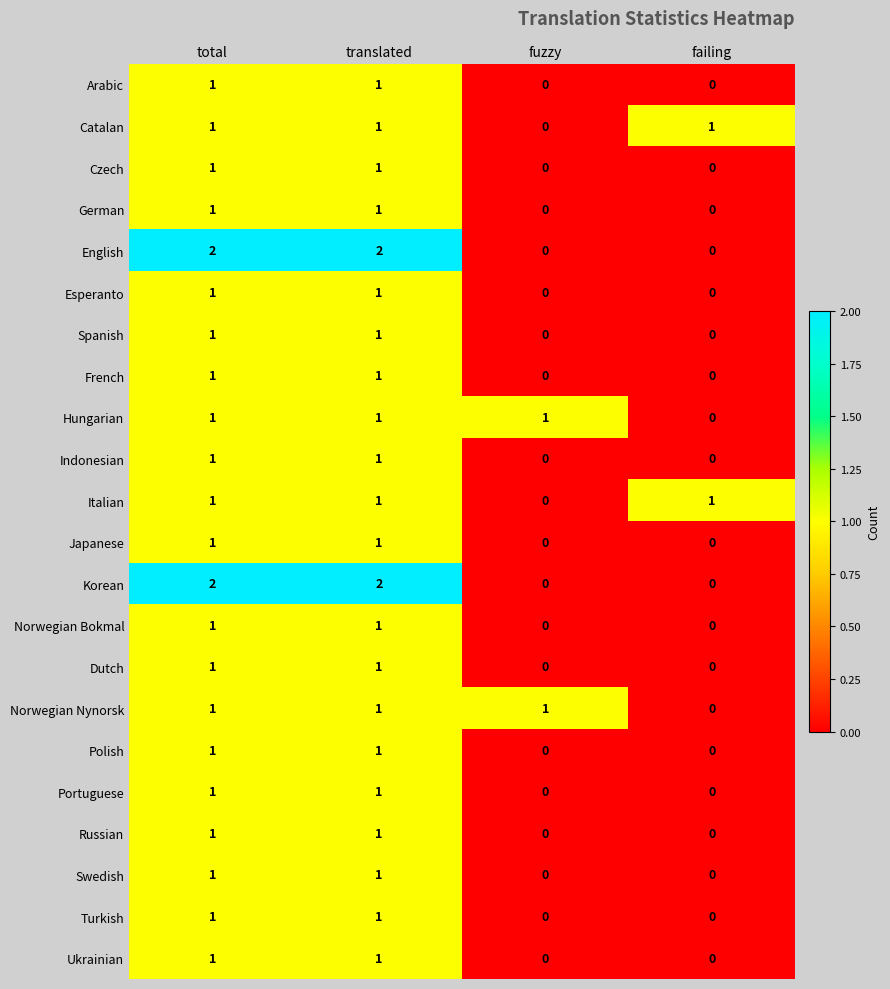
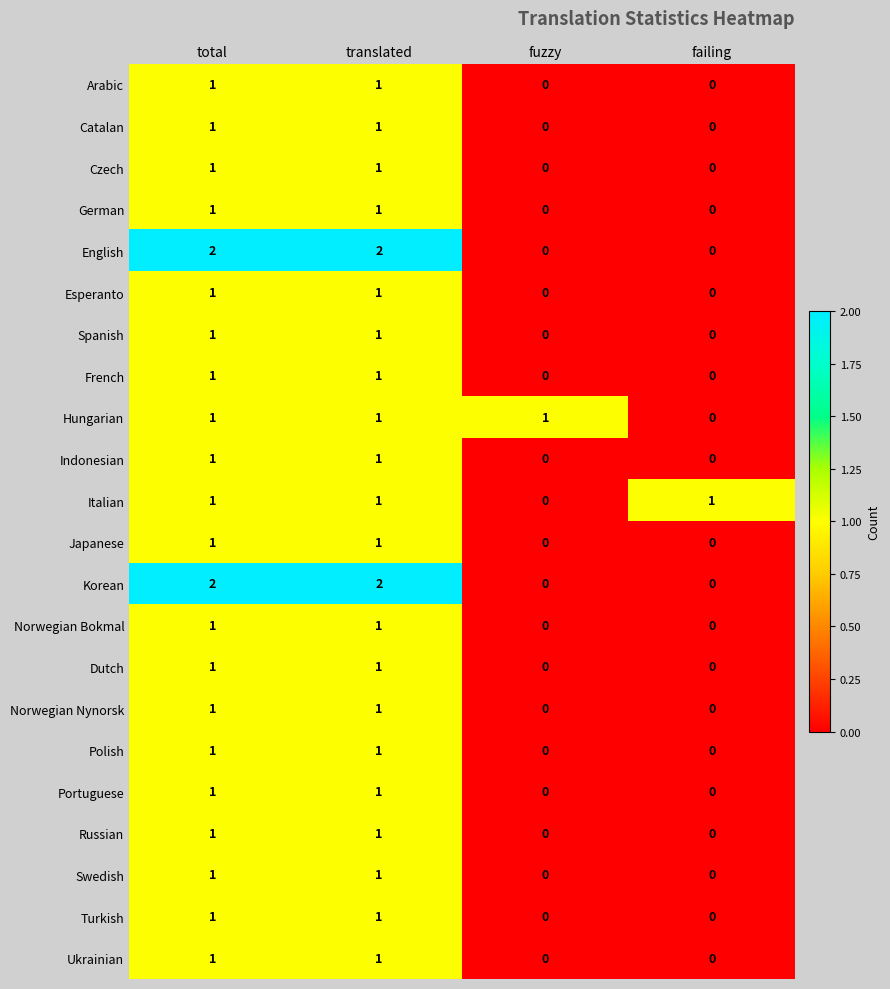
  {
    "Arabic": {
      "total": 1,
      "translated": 1,
      "fuzzy": 0,
      "failing": 0
    },
    "Catalan": {
      "total": 1,
      "translated": 1,
      "fuzzy": 0,
-     "failing": 1
+     "failing": 0
    },
    "Czech": {
      "total": 1,
      "translated": 1,
      "fuzzy": 0,
      "failing": 0
    },
    "German": {
      "total": 1,
      "translated": 1,
      "fuzzy": 0,
      "failing": 0
    },
    "English": {
      "total": 2,
      "translated": 2,
      "fuzzy": 0,
      "failing": 0
    },
    "Esperanto": {
      "total": 1,
      "translated": 1,
      "fuzzy": 0,
      "failing": 0
    },
    "Spanish": {
      "total": 1,
      "translated": 1,
      "fuzzy": 0,
      "failing": 0
    },
    "French": {
      "total": 1,
      "translated": 1,
      "fuzzy": 0,
      "failing": 0
    },
    "Hungarian": {
      "total": 1,
      "translated": 1,
      "fuzzy": 1,
      "failing": 0
    },
    "Indonesian": {
      "total": 1,
      "translated": 1,
      "fuzzy": 0,
      "failing": 0
    },
    "Italian": {
      "total": 1,
      "translated": 1,
      "fuzzy": 0,
      "failing": 1
    },
    "Japanese": {
      "total": 1,
      "translated": 1,
      "fuzzy": 0,
      "failing": 0
    },
    "Korean": {
      "total": 2,
      "translated": 2,
      "fuzzy": 0,
      "failing": 0
    },
    "Norwegian Bokmal": {
      "total": 1,
      "translated": 1,
      "fuzzy": 0,
      "failing": 0
    },
    "Dutch": {
      "total": 1,
      "translated": 1,
      "fuzzy": 0,
      "failing": 0
    },
    "Norwegian Nynorsk": {
      "total": 1,
      "translated": 1,
-     "fuzzy": 1,
+     "fuzzy": 0,
      "failing": 0
    },
    "Polish": {
      "total": 1,
      "translated": 1,
      "fuzzy": 0,
      "failing": 0
    },
    "Portuguese": {
      "total": 1,
      "translated": 1,
      "fuzzy": 0,
      "failing": 0
    },
    "Russian": {
      "total": 1,
      "translated": 1,
      "fuzzy": 0,
      "failing": 0
    },
    "Swedish": {
      "total": 1,
      "translated": 1,
      "fuzzy": 0,
      "failing": 0
    },
    "Turkish": {
      "total": 1,
      "translated": 1,
      "fuzzy": 0,
      "failing": 0
    },
    "Ukrainian": {
      "total": 1,
      "translated": 1,
      "fuzzy": 0,
      "failing": 0
    }
  }
